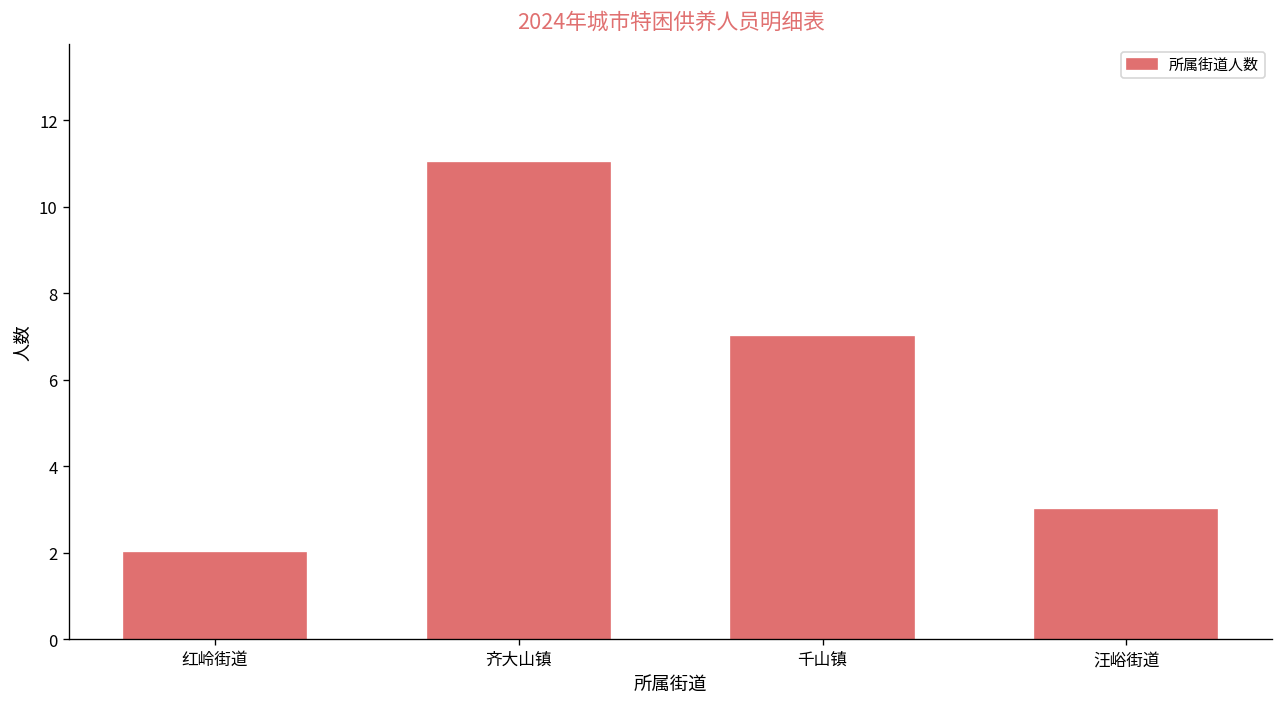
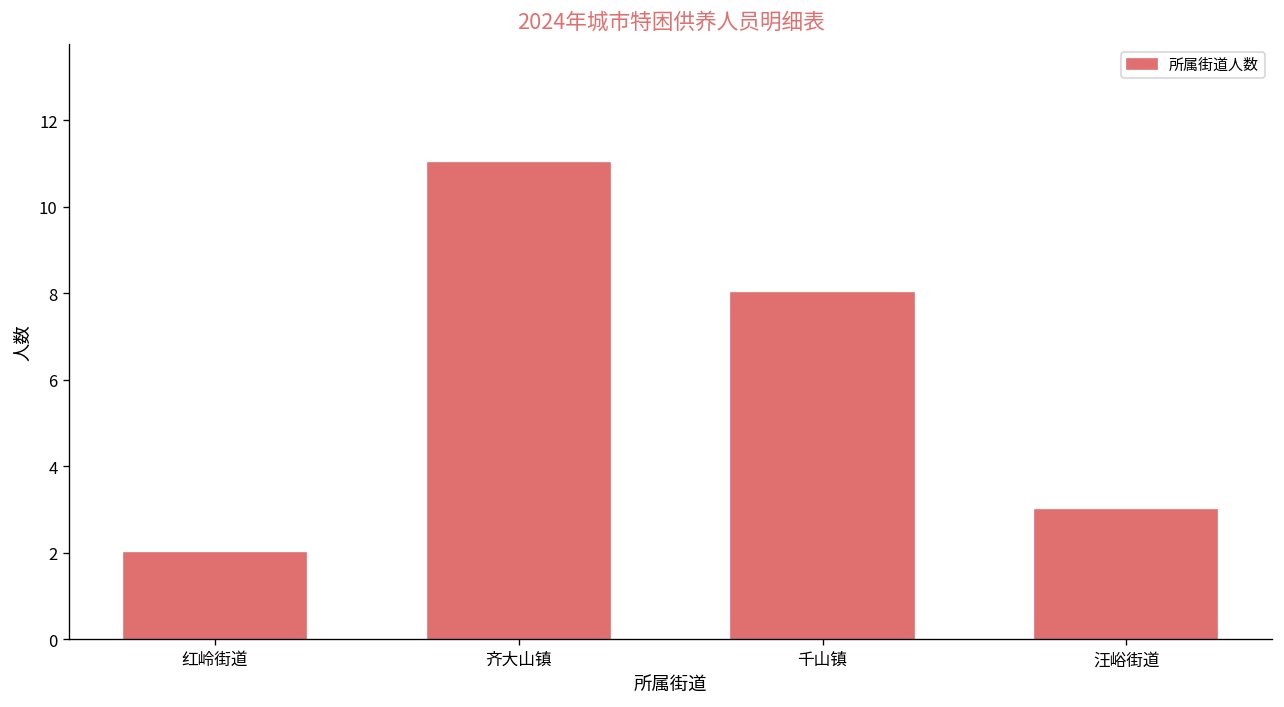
  {
    "红岭街道": 2,
    "齐大山镇": 11,
-   "千山镇": 7,
+   "千山镇": 8,
    "汪峪街道": 3
  }
